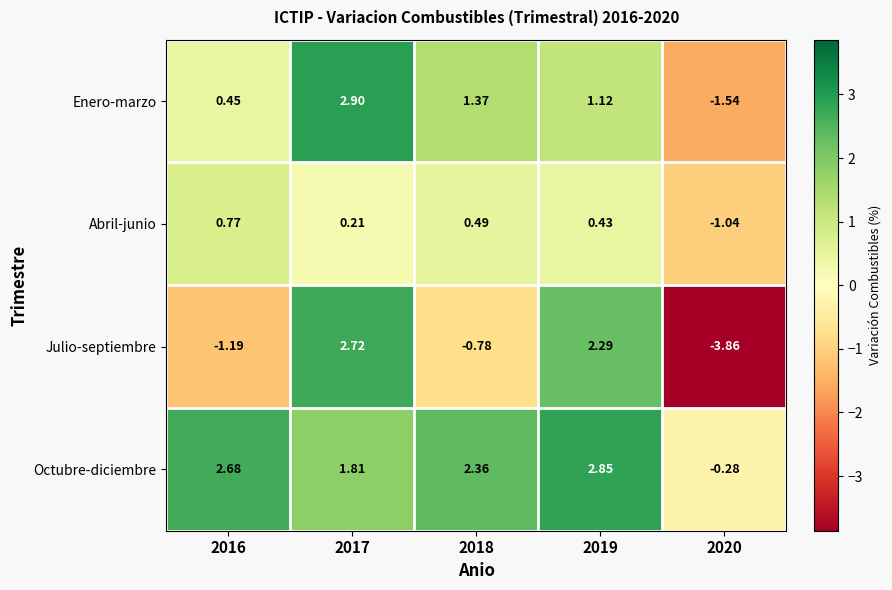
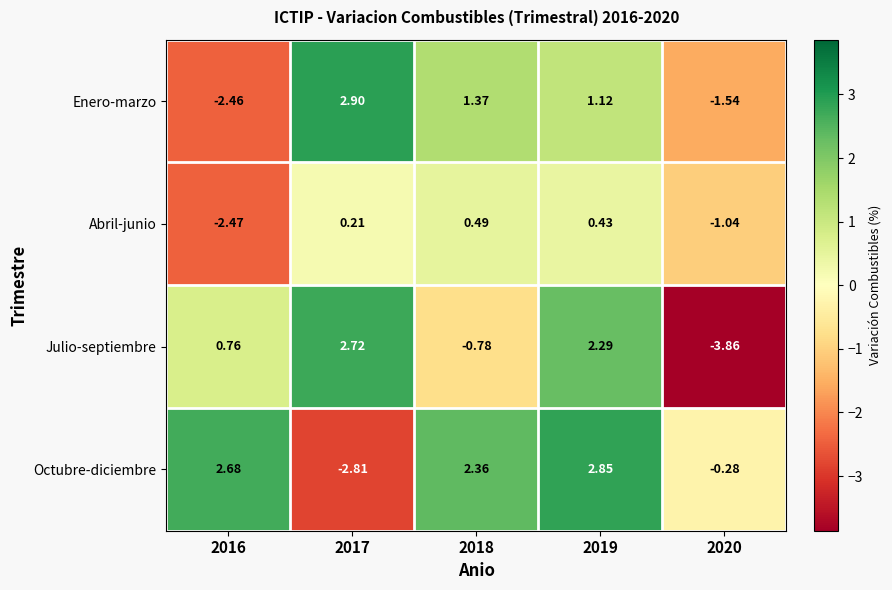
  {
    "Enero-marzo": {
-     "2016": 0.45,
+     "2016": -2.46,
      "2017": 2.90,
      "2018": 1.37,
      "2019": 1.12,
      "2020": -1.54
    },
    "Abril-junio": {
-     "2016": 0.77,
+     "2016": -2.47,
      "2017": 0.21,
      "2018": 0.49,
      "2019": 0.43,
      "2020": -1.04
    },
    "Julio-septiembre": {
-     "2016": -1.19,
+     "2016": 0.76,
      "2017": 2.72,
      "2018": -0.78,
      "2019": 2.29,
      "2020": -3.86
    },
    "Octubre-diciembre": {
      "2016": 2.68,
-     "2017": 1.81,
+     "2017": -2.81,
      "2018": 2.36,
      "2019": 2.85,
      "2020": -0.28
    }
  }
